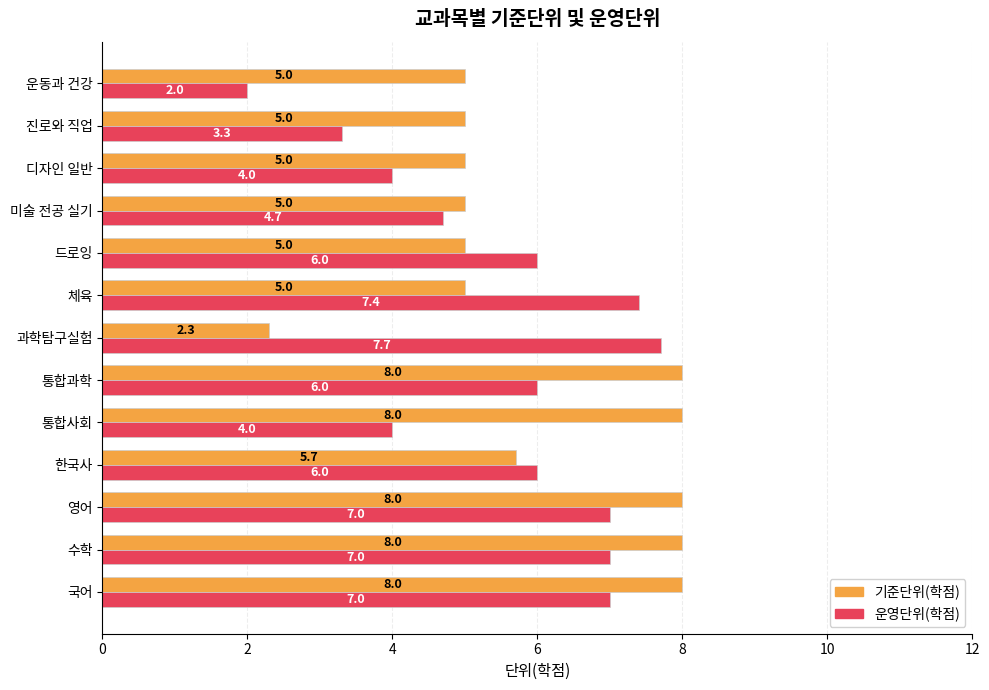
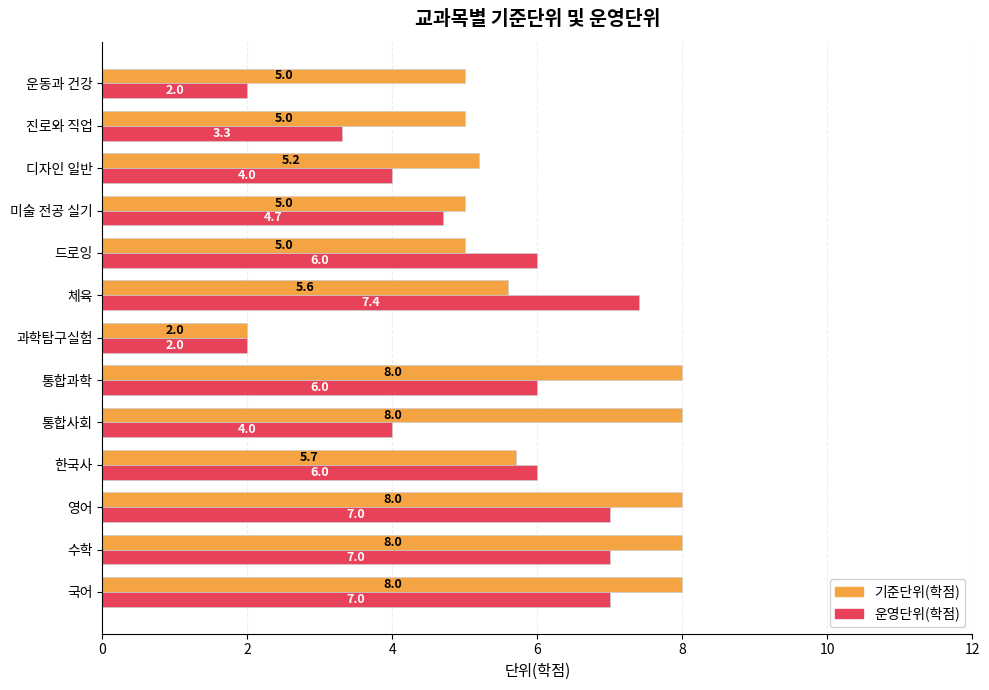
  {
    "기준단위(학점)": {
      "운동과 건강": 5.0,
      "진로와 직업": 5.0,
-     "디자인 일반": 5.0,
+     "디자인 일반": 5.2,
      "미술 전공 실기": 5.0,
      "드로잉": 5.0,
-     "체육": 5.0,
-     "과학탐구실험": 2.3,
+     "체육": 5.6,
+     "과학탐구실험": 2.0,
      "통합과학": 8.0,
      "통합사회": 8.0,
      "한국사": 5.7,
      "영어": 8.0,
      "수학": 8.0,
      "국어": 8.0
    },
    "운영단위(학점)": {
      "운동과 건강": 2.0,
      "진로와 직업": 3.3,
      "디자인 일반": 4.0,
      "미술 전공 실기": 4.7,
      "드로잉": 6.0,
      "체육": 7.4,
-     "과학탐구실험": 7.7,
+     "과학탐구실험": 2.0,
      "통합과학": 6.0,
      "통합사회": 4.0,
      "한국사": 6.0,
      "영어": 7.0,
      "수학": 7.0,
      "국어": 7.0
    }
  }
